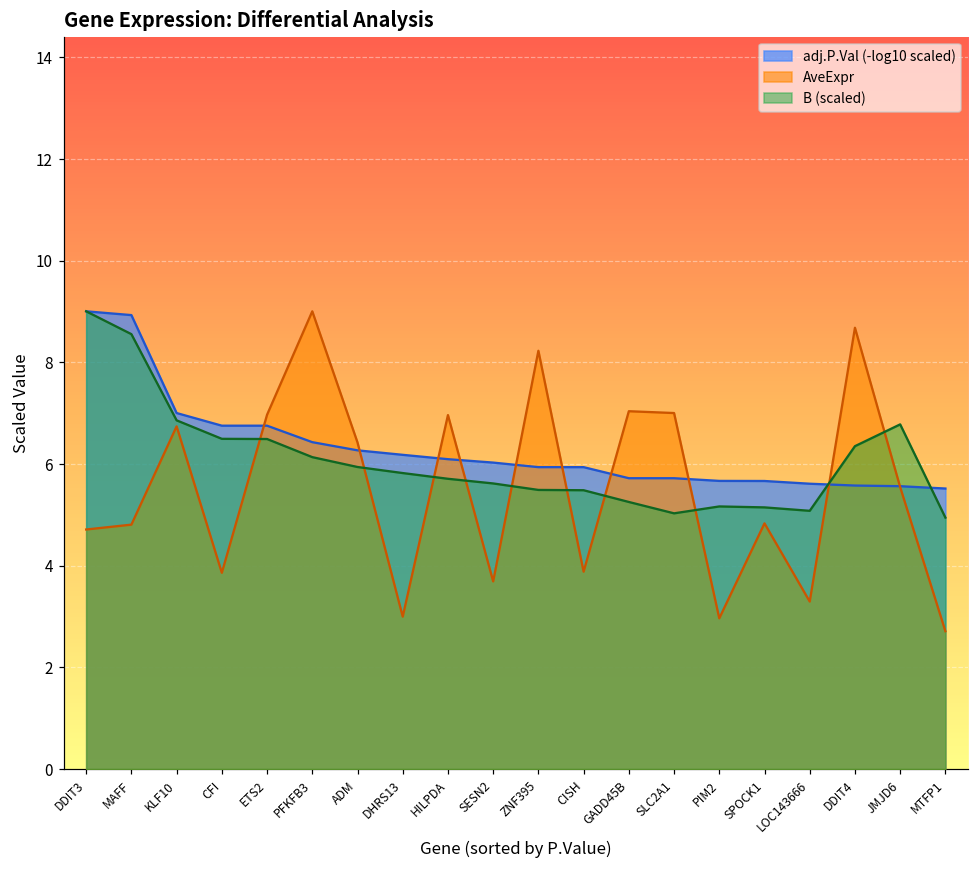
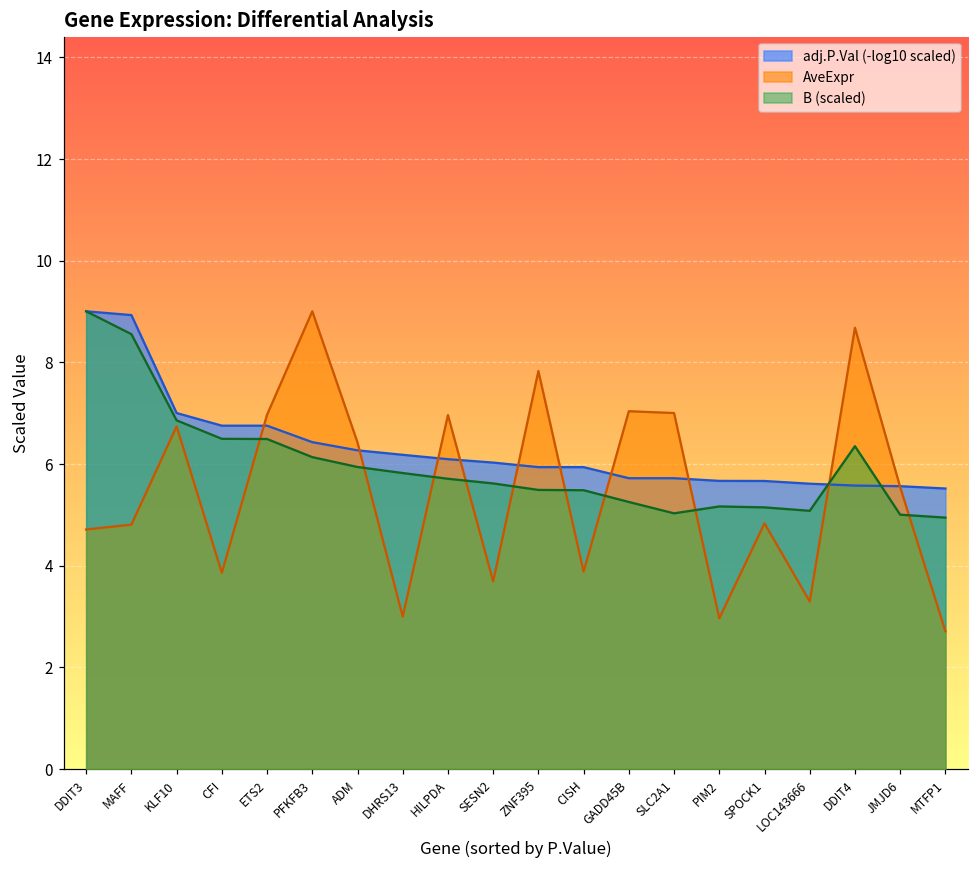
  {
    "adj.P.Val (-log10 scaled)": {
      "MAFF": 8.9,
      "KLF10": 7.0,
      "CFI": 6.8,
      "ETS2": 6.8,
      "PFKFB3": 6.4,
      "ADM": 6.3,
      "DHRS13": 6.2,
      "HILPDA": 6.1,
      "SESN2": 6.0,
      "ZNF395": 5.9,
      "CISH": 5.9,
      "GADD45B": 5.7,
      "SLC2A1": 5.7,
      "PIM2": 5.7,
      "SPOCK1": 5.7,
      "LOC143666": 5.6,
      "DDIT4": 5.6,
      "MTFP1": 5.5
    },
    "AveExpr": {
      "DDIT3": 4.7,
      "MAFF": 4.8,
      "KLF10": 6.7,
      "CFI": 3.9,
      "ETS2": 7.0,
      "PFKFB3": 9.0,
      "ADM": 6.4,
      "DHRS13": 3.0,
      "HILPDA": 7.0,
      "SESN2": 3.7,
-     "ZNF395": 8.2,
+     "ZNF395": 7.8,
      "CISH": 3.9,
      "GADD45B": 7.0,
      "SLC2A1": 7.0,
      "PIM2": 3.0,
      "SPOCK1": 4.8,
      "LOC143666": 3.3,
      "DDIT4": 8.7,
      "MTFP1": 2.7
    },
    "B (scaled)": {
      "MAFF": 8.6,
      "KLF10": 6.9,
      "CFI": 6.5,
      "ETS2": 6.5,
      "PFKFB3": 6.1,
      "ADM": 5.9,
      "DHRS13": 5.8,
      "HILPDA": 5.7,
      "SESN2": 5.6,
      "ZNF395": 5.5,
      "CISH": 5.5,
      "GADD45B": 5.3,
      "SLC2A1": 5.0,
      "PIM2": 5.2,
      "SPOCK1": 5.1,
      "LOC143666": 5.1,
      "DDIT4": 6.4,
-     "JMJD6": 6.8,
+     "JMJD6": 5.0,
      "MTFP1": 4.9
    }
  }
